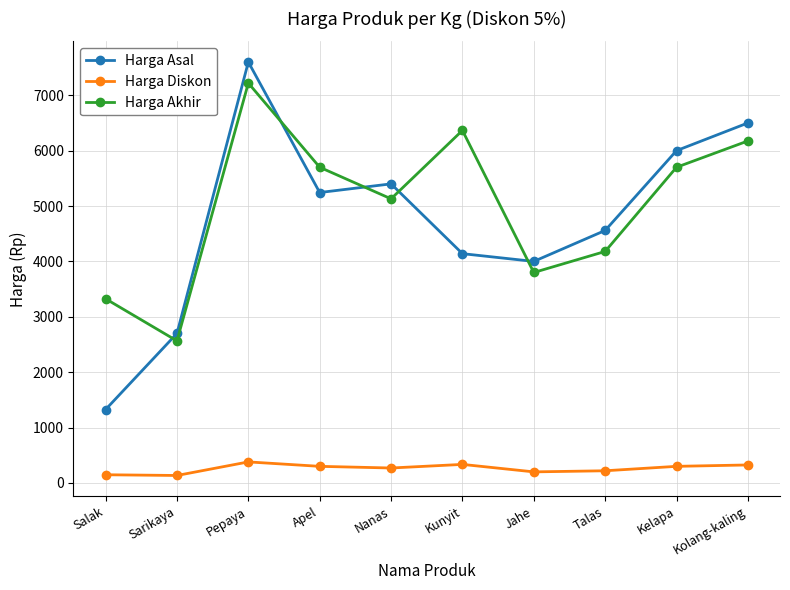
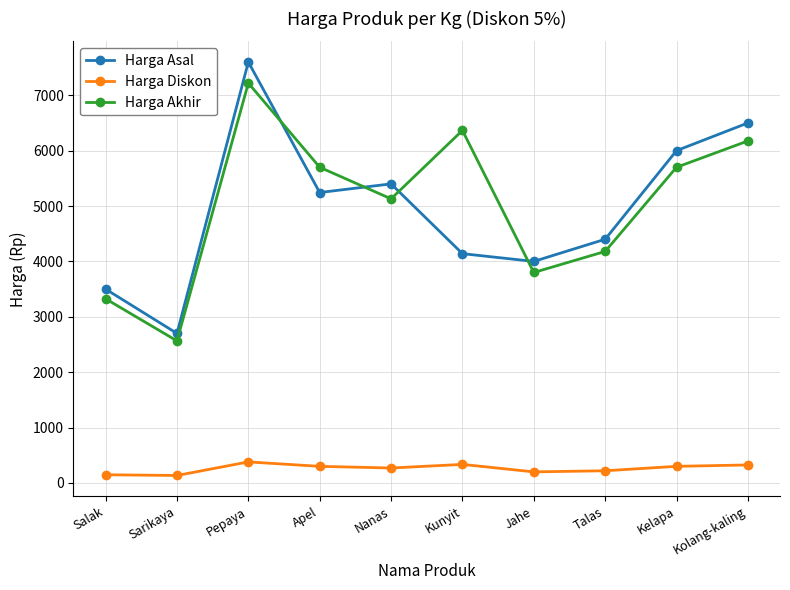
  {
    "Harga Asal": {
-     "Salak": 1300,
+     "Salak": 3500,
      "Sarikaya": 2700,
      "Pepaya": 7600,
      "Apel": 5200,
      "Nanas": 5400,
      "Kunyit": 4100,
      "Jahe": 4000,
-     "Talas": 4600,
+     "Talas": 4400,
      "Kelapa": 6000,
      "Kolang-kaling": 6500
    },
    "Harga Diskon": {
      "Salak": 100,
      "Sarikaya": 100,
      "Pepaya": 400,
      "Apel": 300,
      "Nanas": 300,
      "Kunyit": 300,
      "Jahe": 200,
      "Talas": 200,
      "Kelapa": 300,
      "Kolang-kaling": 300
    },
    "Harga Akhir": {
      "Salak": 3300,
      "Sarikaya": 2600,
      "Pepaya": 7200,
      "Apel": 5700,
      "Nanas": 5100,
      "Kunyit": 6400,
      "Jahe": 3800,
      "Talas": 4200,
      "Kelapa": 5700,
      "Kolang-kaling": 6200
    }
  }
